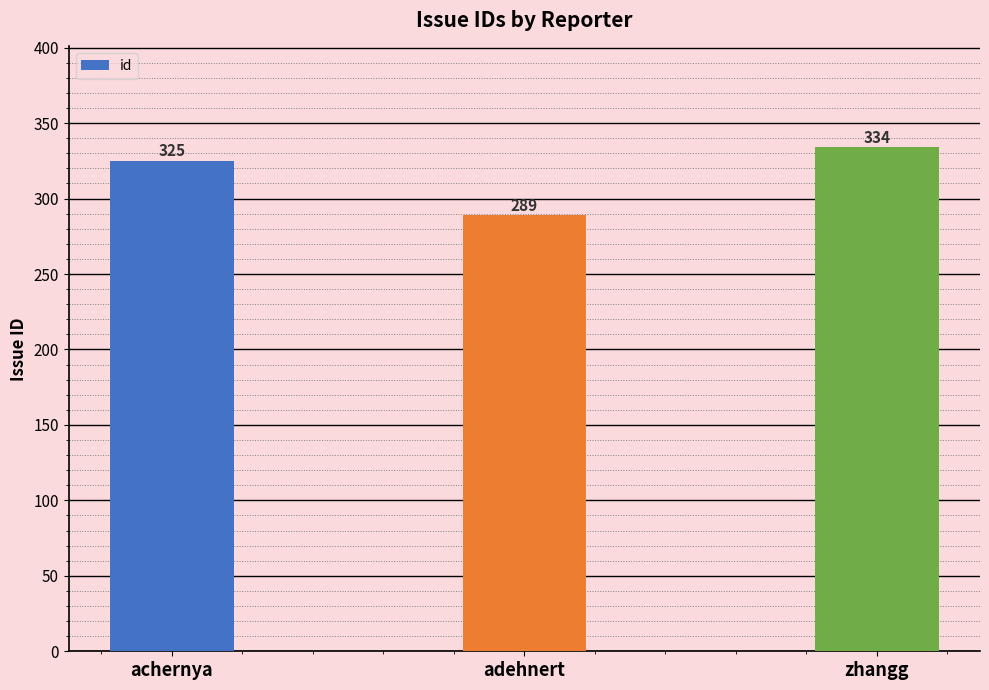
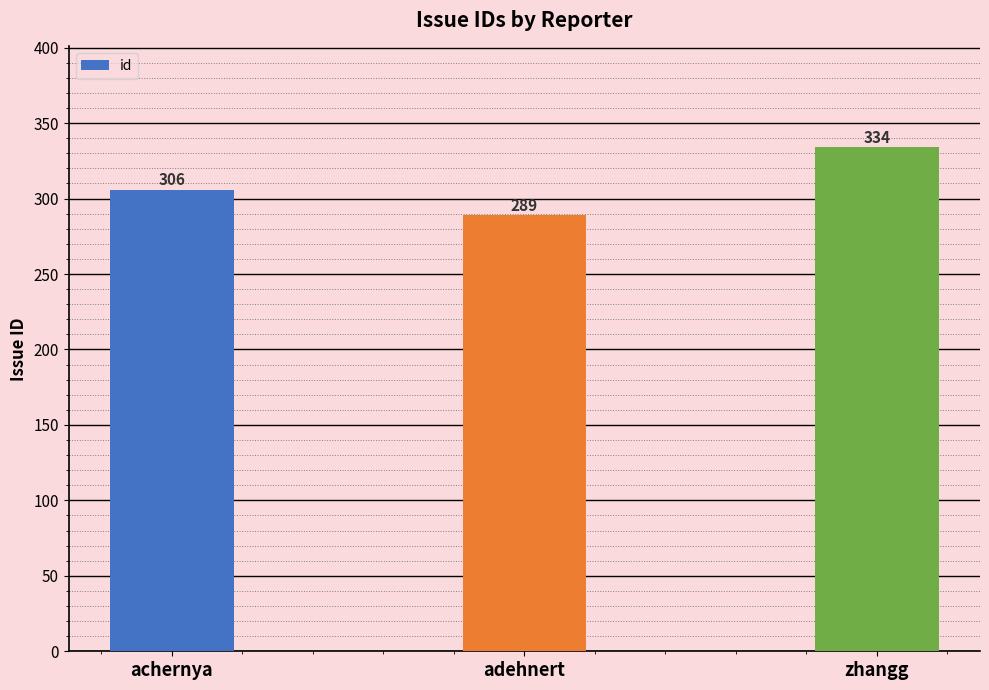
  {
-   "achernya": 325,
+   "achernya": 306,
    "adehnert": 289,
    "zhangg": 334
  }
